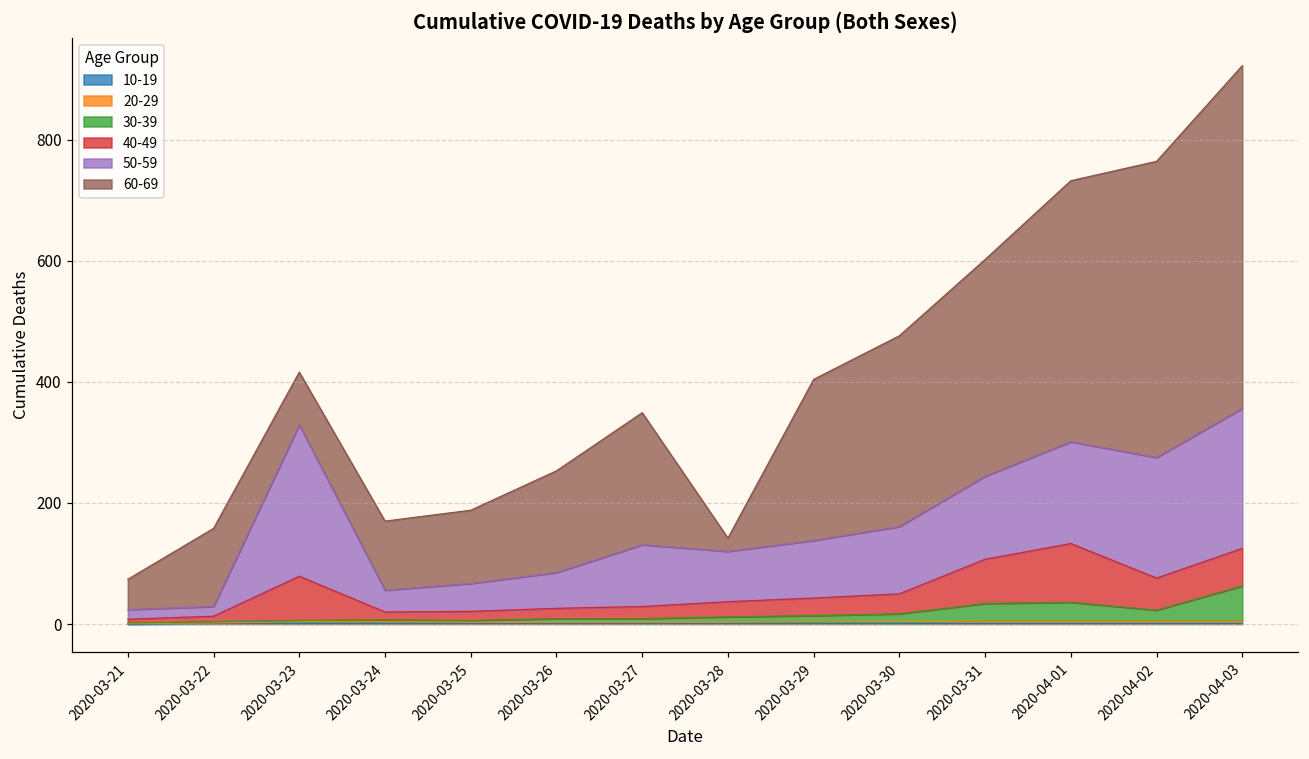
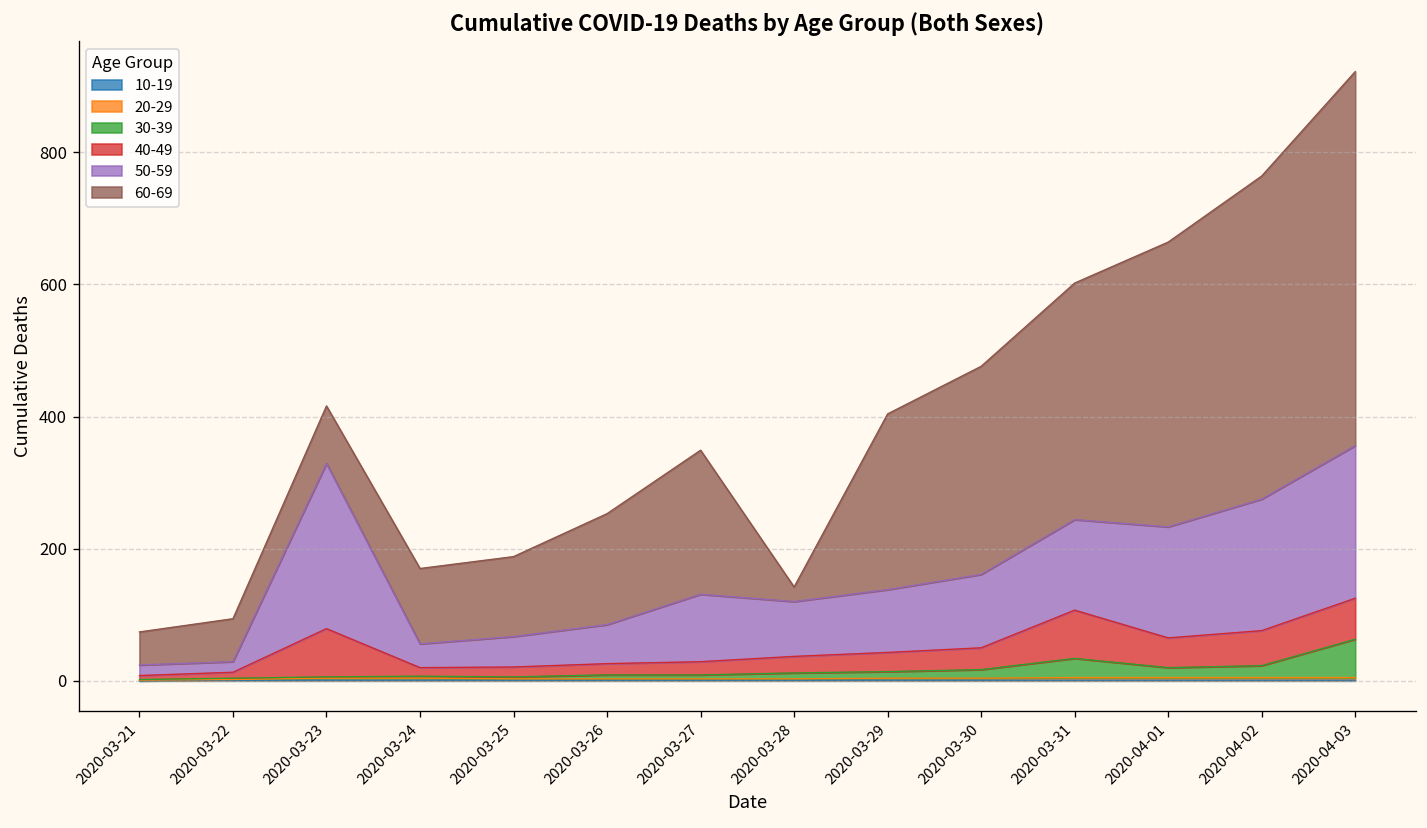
  {
    "30-39": {
      "2020-03-26": 10,
      "2020-03-27": 10,
      "2020-03-28": 10,
      "2020-03-29": 10,
      "2020-03-30": 10,
      "2020-03-31": 30,
-     "2020-04-01": 30,
+     "2020-04-01": 20,
      "2020-04-02": 20,
      "2020-04-03": 60
    },
    "40-49": {
      "2020-03-21": 10,
      "2020-03-22": 10,
      "2020-03-23": 70,
      "2020-03-24": 10,
      "2020-03-25": 20,
      "2020-03-26": 20,
      "2020-03-27": 20,
      "2020-03-28": 30,
      "2020-03-29": 30,
      "2020-03-30": 30,
      "2020-03-31": 70,
-     "2020-04-01": 100,
+     "2020-04-01": 50,
      "2020-04-02": 50,
      "2020-04-03": 60
    },
    "50-59": {
      "2020-03-21": 20,
      "2020-03-22": 20,
      "2020-03-23": 250,
      "2020-03-24": 40,
      "2020-03-25": 50,
      "2020-03-26": 60,
      "2020-03-27": 100,
      "2020-03-28": 80,
      "2020-03-29": 100,
      "2020-03-30": 110,
      "2020-03-31": 140,
      "2020-04-01": 170,
      "2020-04-02": 200,
      "2020-04-03": 230
    },
    "60-69": {
      "2020-03-21": 50,
-     "2020-03-22": 130,
+     "2020-03-22": 70,
      "2020-03-23": 90,
      "2020-03-24": 110,
      "2020-03-25": 120,
      "2020-03-26": 170,
      "2020-03-27": 220,
      "2020-03-28": 20,
      "2020-03-29": 270,
      "2020-03-30": 320,
      "2020-03-31": 360,
      "2020-04-01": 430,
      "2020-04-02": 490,
      "2020-04-03": 570
    }
  }
